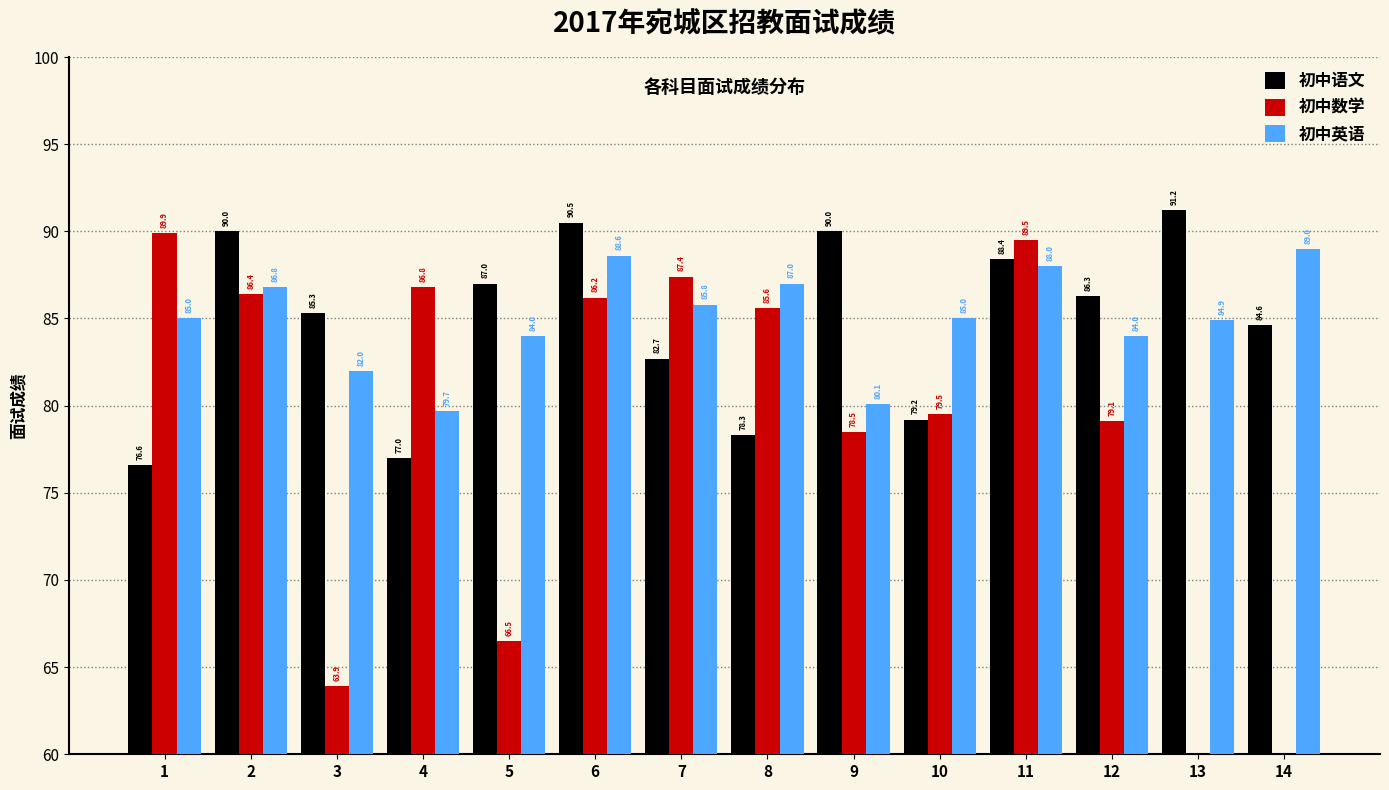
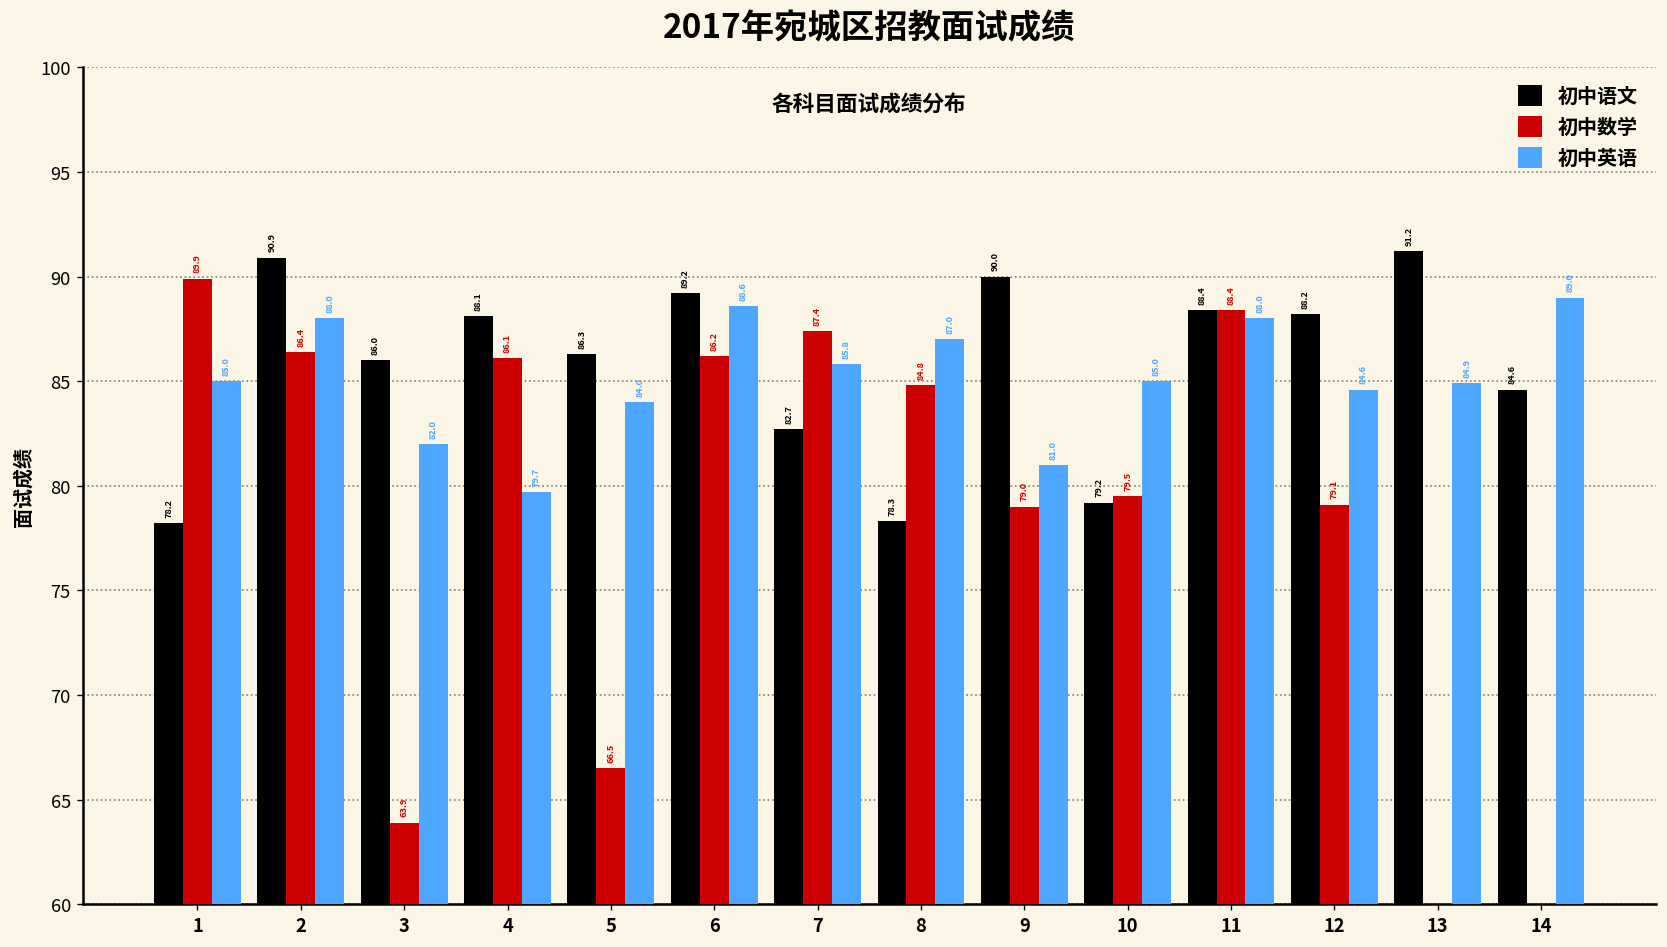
  {
    "初中语文": {
-     "1": 76.6,
-     "2": 90.0,
-     "3": 85.3,
-     "4": 77.0,
-     "5": 87.0,
-     "6": 90.5,
+     "1": 78.2,
+     "2": 90.9,
+     "3": 86.0,
+     "4": 88.1,
+     "5": 86.3,
+     "6": 89.2,
      "7": 82.7,
      "8": 78.3,
      "9": 90.0,
      "10": 79.2,
      "11": 88.4,
-     "12": 86.3,
+     "12": 88.2,
      "13": 91.2,
      "14": 84.6
    },
    "初中数学": {
      "1": 89.9,
      "2": 86.4,
      "3": 63.9,
-     "4": 86.8,
+     "4": 86.1,
      "5": 66.5,
      "6": 86.2,
      "7": 87.4,
-     "8": 85.6,
-     "9": 78.5,
+     "8": 84.8,
+     "9": 79.0,
      "10": 79.5,
-     "11": 89.5,
+     "11": 88.4,
      "12": 79.1
    },
    "初中英语": {
      "1": 85.0,
-     "2": 86.8,
+     "2": 88.0,
      "3": 82.0,
      "4": 79.7,
      "5": 84.0,
      "6": 88.6,
      "7": 85.8,
      "8": 87.0,
-     "9": 80.1,
+     "9": 81.0,
      "10": 85.0,
      "11": 88.0,
-     "12": 84.0,
+     "12": 84.6,
      "13": 84.9,
      "14": 89.0
    }
  }
